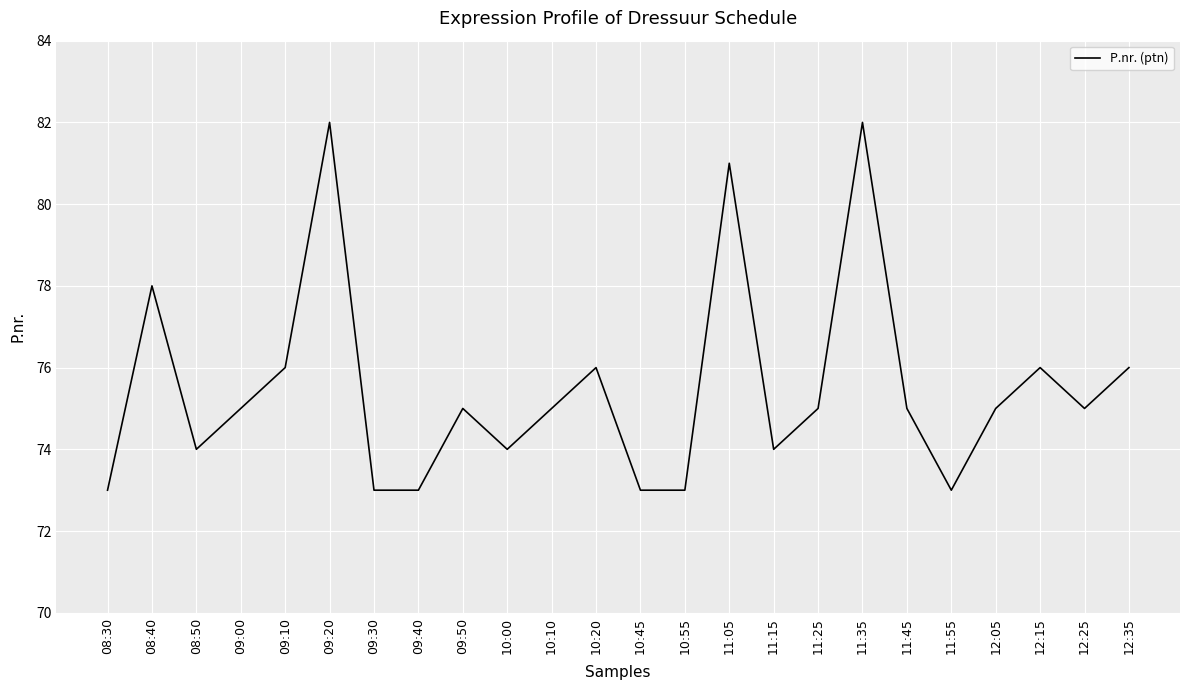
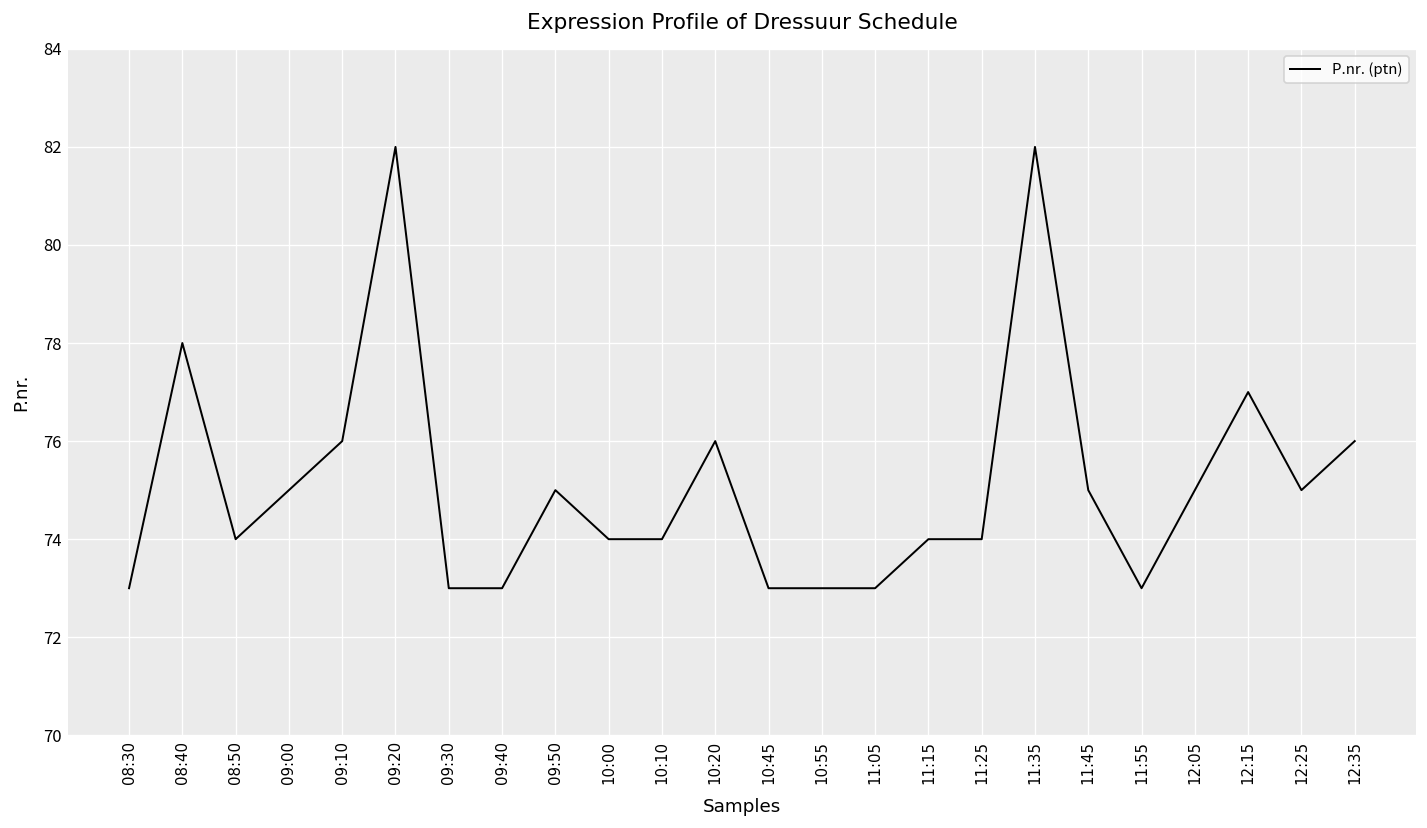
  {
    "08:30": 73,
    "08:40": 78,
    "08:50": 74,
    "09:00": 75,
    "09:10": 76,
    "09:20": 82,
    "09:30": 73,
    "09:40": 73,
    "09:50": 75,
    "10:00": 74,
-   "10:10": 75,
+   "10:10": 74,
    "10:20": 76,
    "10:45": 73,
    "10:55": 73,
-   "11:05": 81,
+   "11:05": 73,
    "11:15": 74,
-   "11:25": 75,
+   "11:25": 74,
    "11:35": 82,
    "11:45": 75,
    "11:55": 73,
    "12:05": 75,
-   "12:15": 76,
+   "12:15": 77,
    "12:25": 75,
    "12:35": 76
  }
